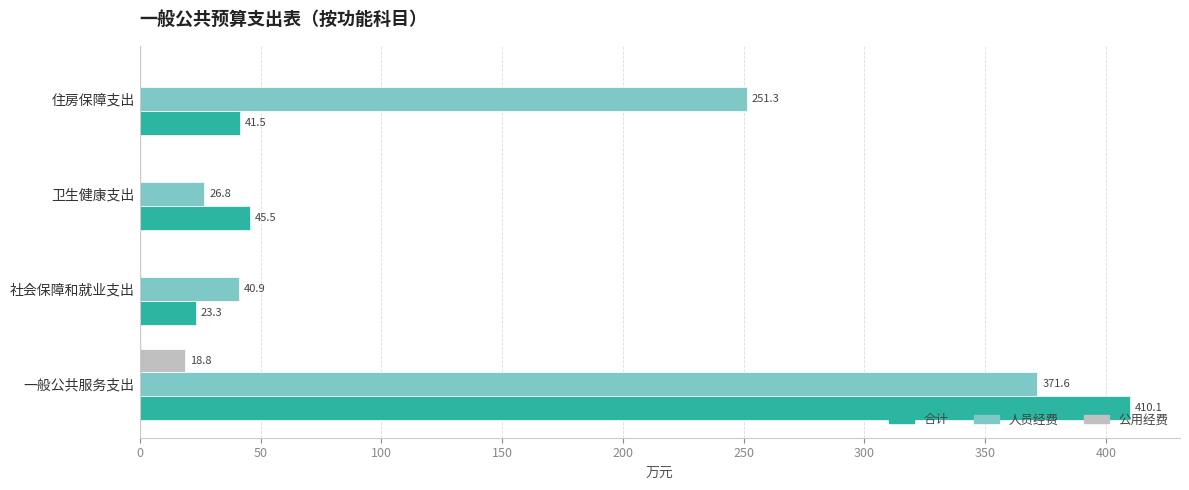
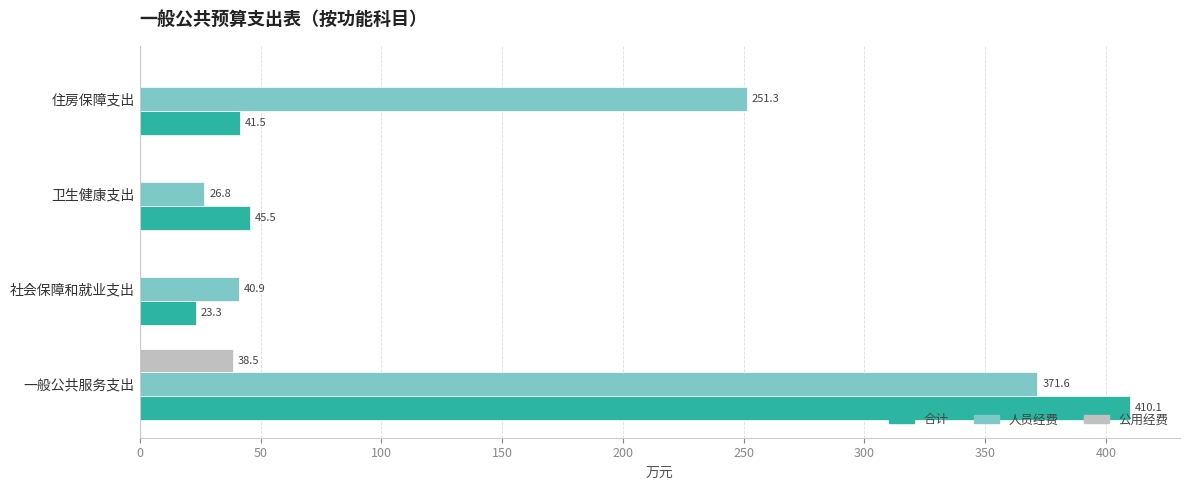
  {
    "合计": {
      "住房保障支出": 41.5,
      "卫生健康支出": 45.5,
      "社会保障和就业支出": 23.3,
      "一般公共服务支出": 410.1
    },
    "人员经费": {
      "住房保障支出": 251.3,
      "卫生健康支出": 26.8,
      "社会保障和就业支出": 40.9,
      "一般公共服务支出": 371.6
    },
    "公用经费": {
-     "一般公共服务支出": 18.8
+     "一般公共服务支出": 38.5
    }
  }
